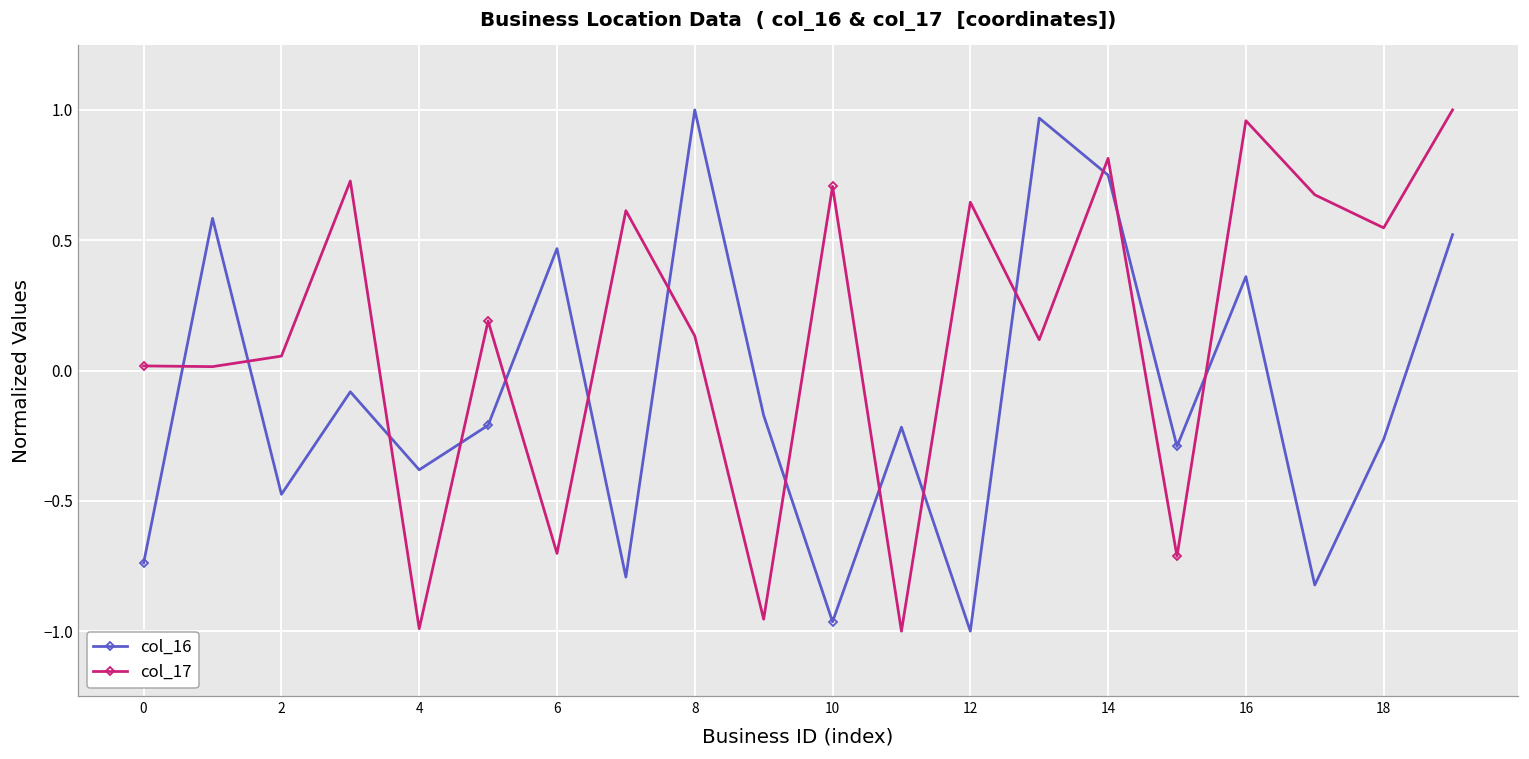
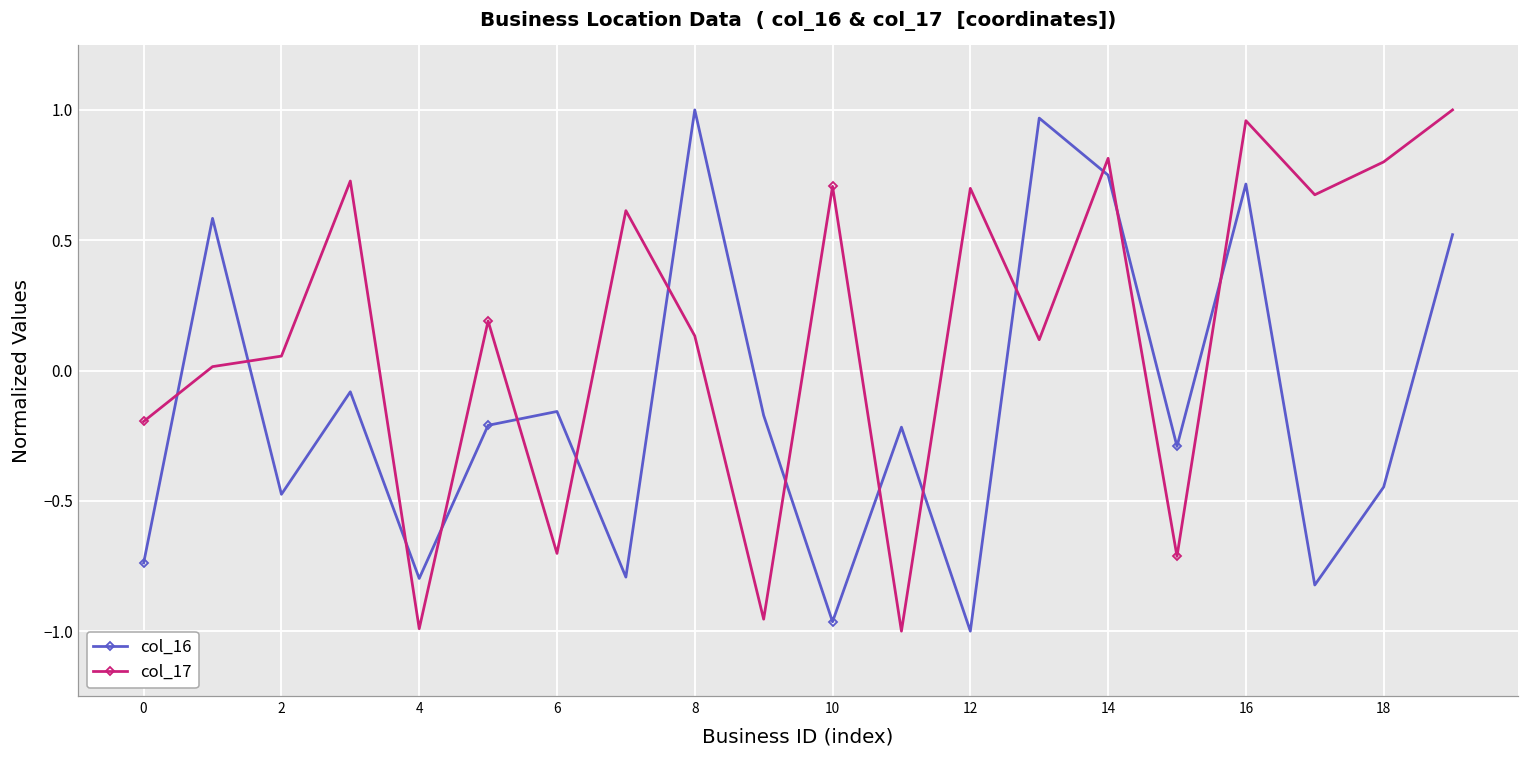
  {
    "col_16": {
      "0": -0.74,
      "2": -0.47,
-     "4": -0.38,
-     "6": 0.47,
+     "4": -0.80,
+     "6": -0.16,
      "8": 1.00,
      "10": -0.96,
      "12": -1.00,
      "14": 0.75,
-     "16": 0.36,
-     "18": -0.26
+     "16": 0.72,
+     "18": -0.45
    },
    "col_17": {
-     "0": 0.02,
+     "0": -0.20,
      "2": 0.06,
      "4": -0.99,
      "6": -0.70,
      "8": 0.13,
      "10": 0.71,
-     "12": 0.65,
+     "12": 0.70,
      "14": 0.81,
      "16": 0.96,
-     "18": 0.55
+     "18": 0.80
    }
  }
